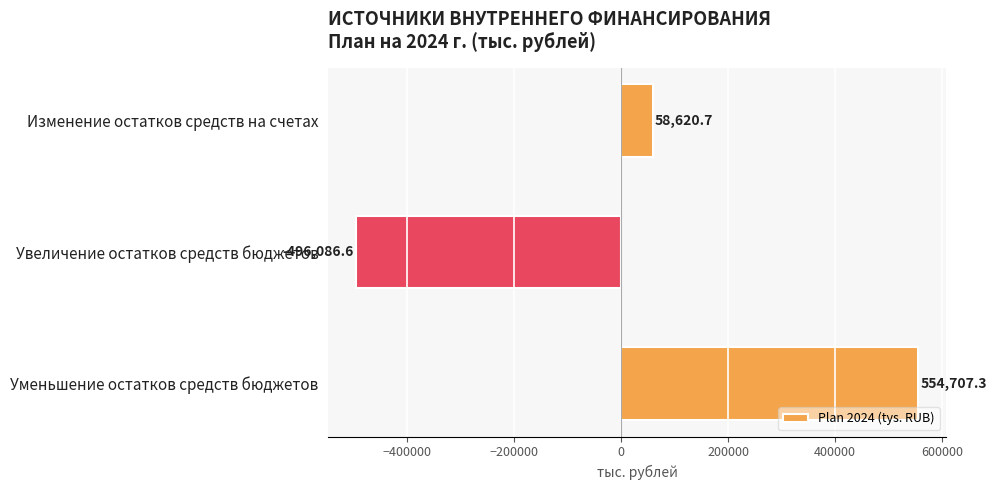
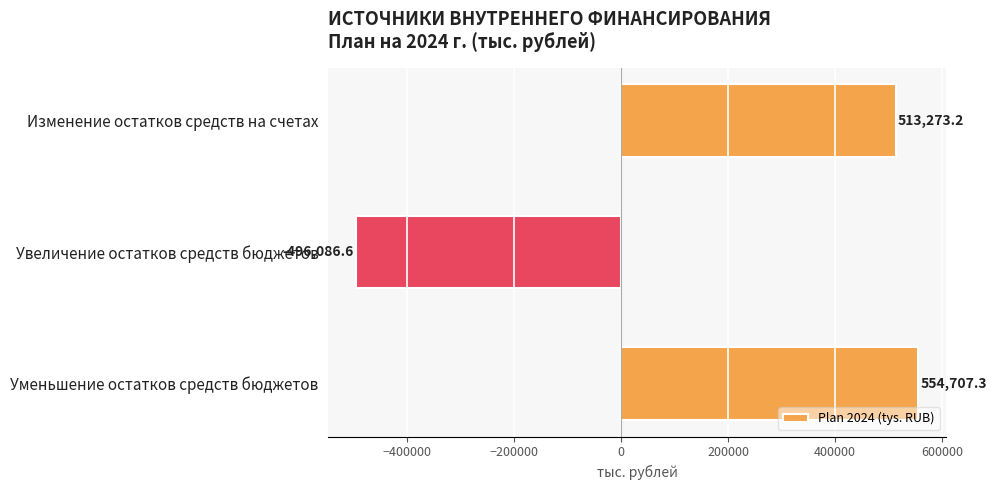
  {
-   "Изменение остатков средств на счетах": "58,620.7",
+   "Изменение остатков средств на счетах": "513,273.2",
    "Увеличение остатков средств бюджетов": "-496,086.6",
    "Уменьшение остатков средств бюджетов": "554,707.3"
  }
